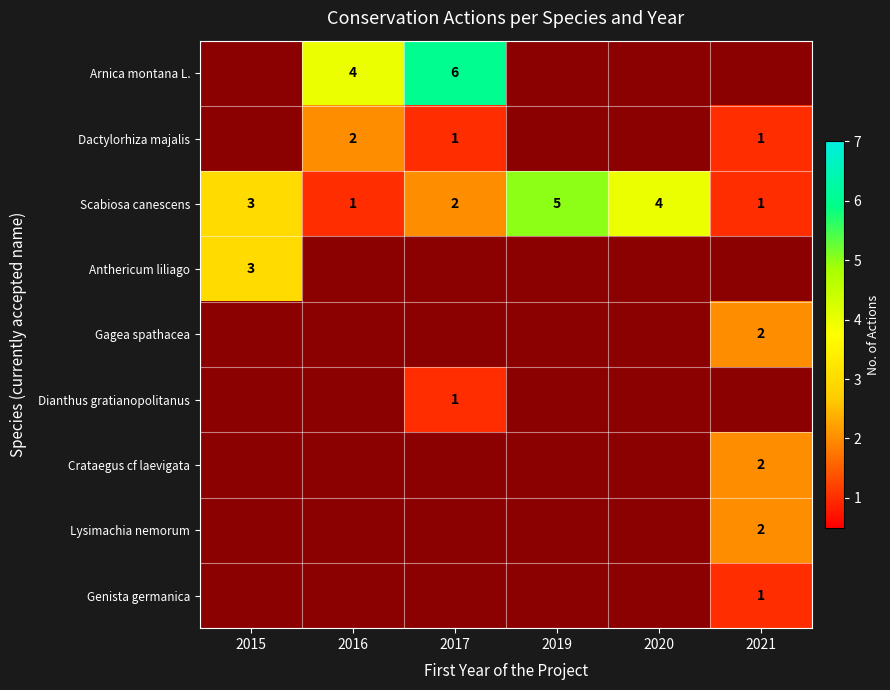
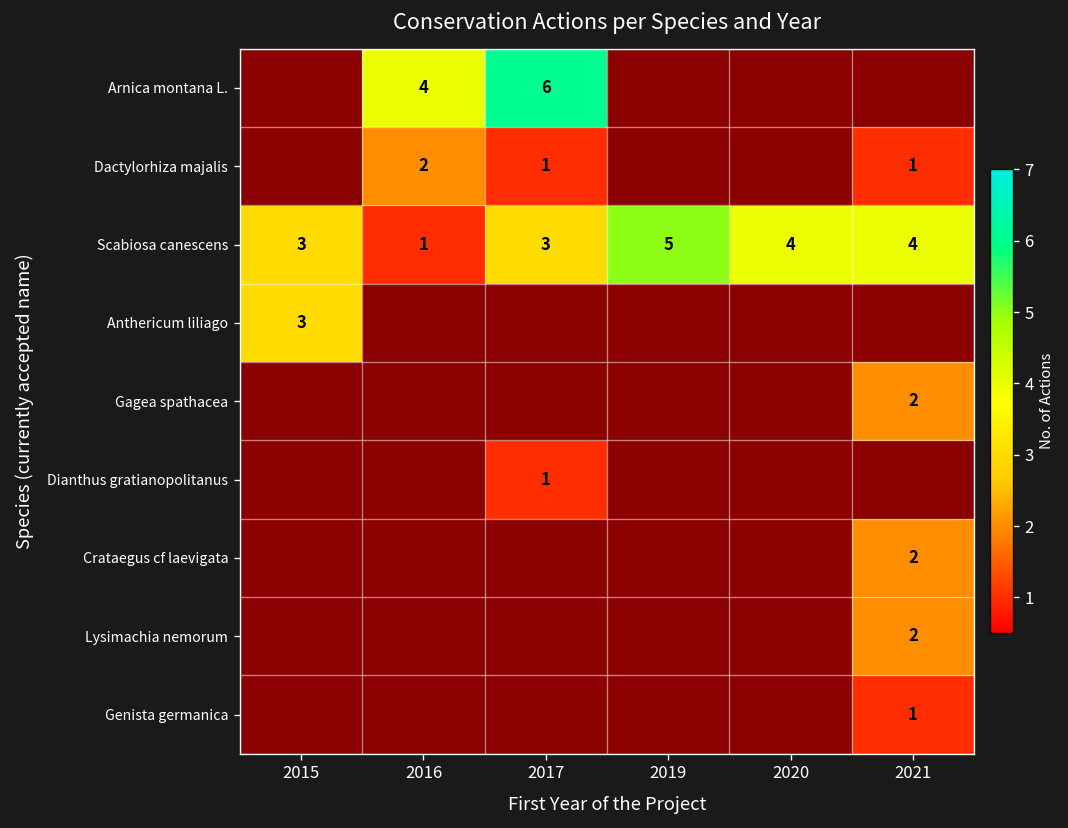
  {
    "Arnica montana L.": {
      "2016": 4,
      "2017": 6
    },
    "Dactylorhiza majalis": {
      "2016": 2,
      "2017": 1,
      "2021": 1
    },
    "Scabiosa canescens": {
      "2015": 3,
      "2016": 1,
-     "2017": 2,
+     "2017": 3,
      "2019": 5,
      "2020": 4,
-     "2021": 1
+     "2021": 4
    },
    "Anthericum liliago": {
      "2015": 3
    },
    "Gagea spathacea": {
      "2021": 2
    },
    "Dianthus gratianopolitanus": {
      "2017": 1
    },
    "Crataegus cf laevigata": {
      "2021": 2
    },
    "Lysimachia nemorum": {
      "2021": 2
    },
    "Genista germanica": {
      "2021": 1
    }
  }
